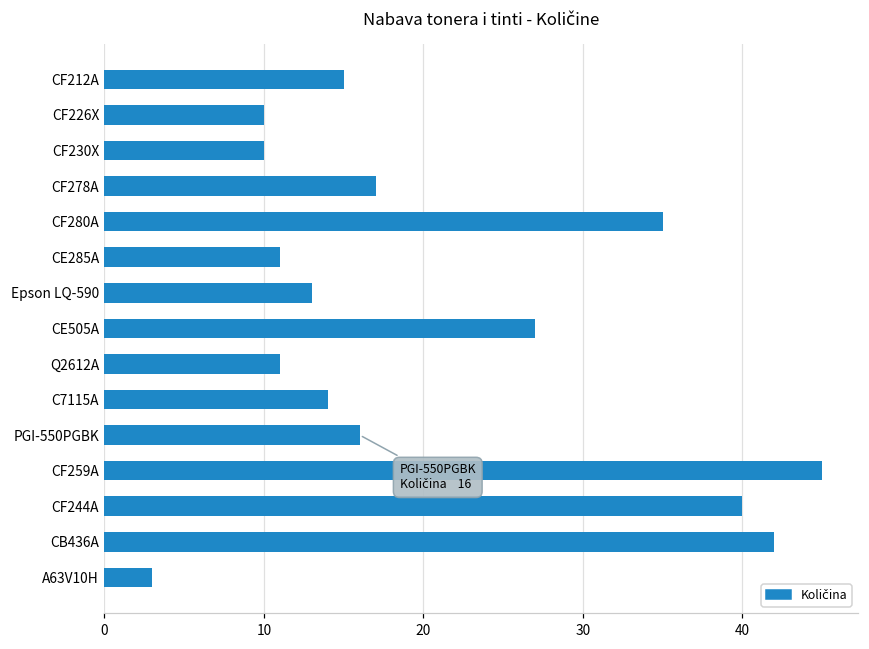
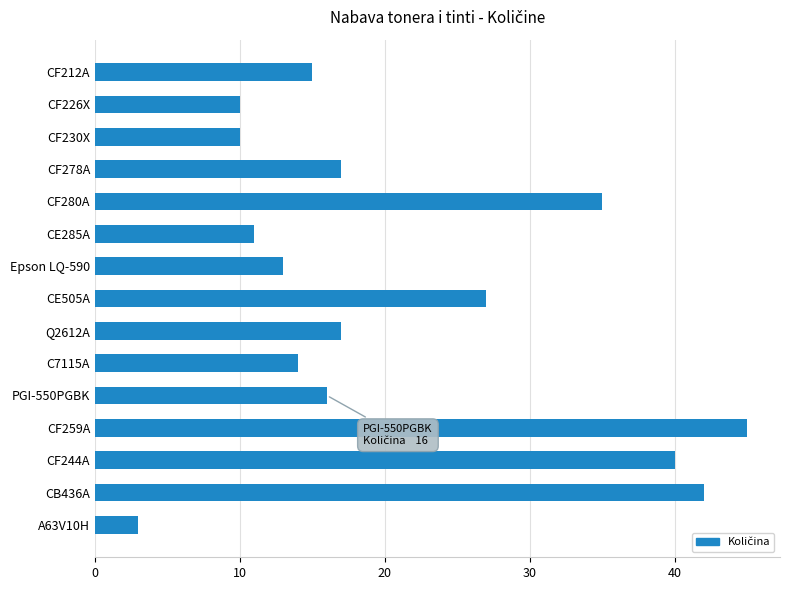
  {
    "CF212A": 15,
    "CF226X": 10,
    "CF230X": 10,
    "CF278A": 17,
    "CF280A": 35,
    "CE285A": 11,
    "Epson LQ-590": 13,
    "CE505A": 27,
-   "Q2612A": 11,
+   "Q2612A": 17,
    "C7115A": 14,
    "PGI-550PGBK": 16,
    "CF244A": 40,
    "CB436A": 42,
    "A63V10H": 3
  }
